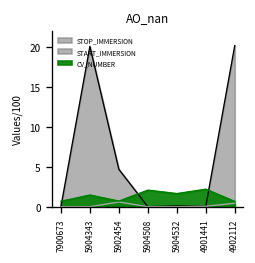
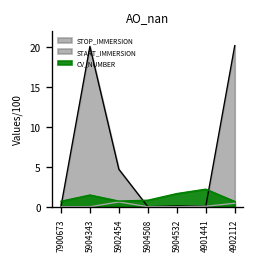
  {
    "CV_NUMBER": {
      "7900673": 1,
      "5904343": 1,
-     "5904508": 2,
+     "5904508": 1,
      "5904532": 2,
      "4901441": 2
    }
  }
